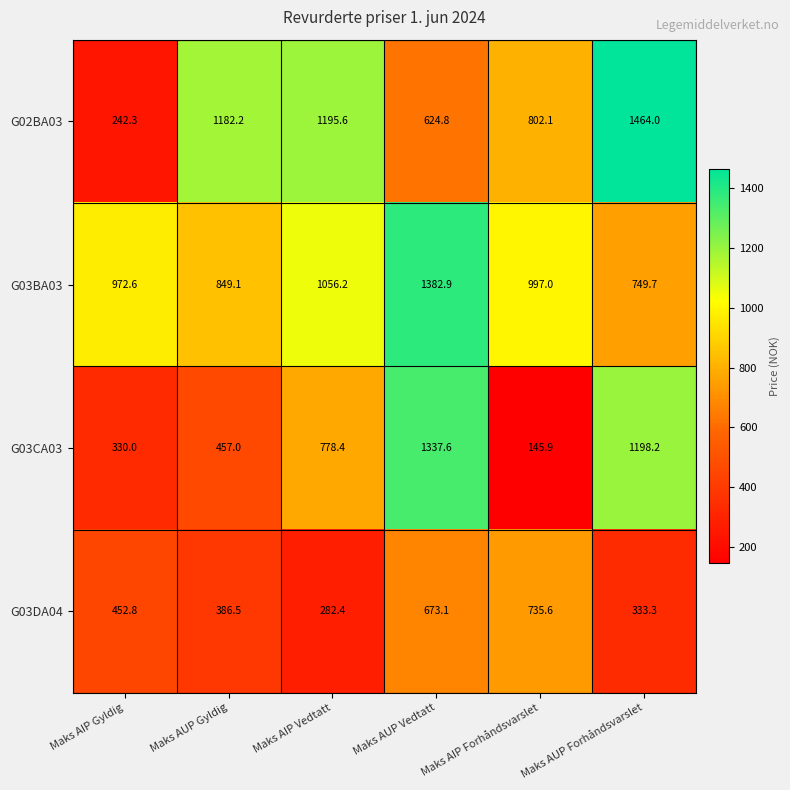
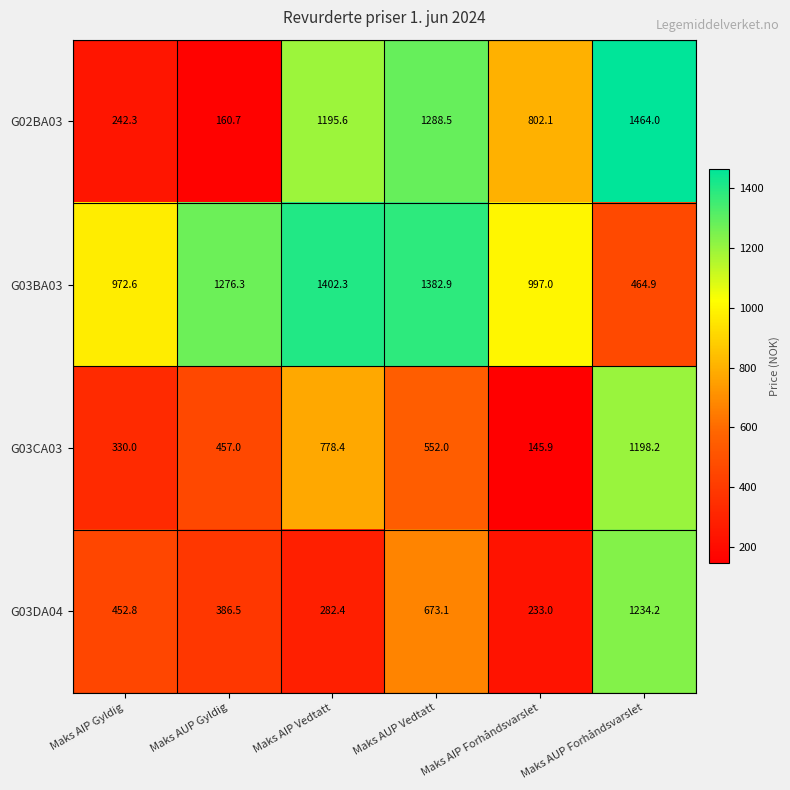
  {
    "G02BA03": {
      "Maks AIP Gyldig": 242.3,
-     "Maks AUP Gyldig": 1182.2,
+     "Maks AUP Gyldig": 160.7,
      "Maks AIP Vedtatt": 1195.6,
-     "Maks AUP Vedtatt": 624.8,
+     "Maks AUP Vedtatt": 1288.5,
      "Maks AIP Forhåndsvarslet": 802.1,
      "Maks AUP Forhåndsvarslet": 1464.0
    },
    "G03BA03": {
      "Maks AIP Gyldig": 972.6,
-     "Maks AUP Gyldig": 849.1,
-     "Maks AIP Vedtatt": 1056.2,
+     "Maks AUP Gyldig": 1276.3,
+     "Maks AIP Vedtatt": 1402.3,
      "Maks AUP Vedtatt": 1382.9,
      "Maks AIP Forhåndsvarslet": 997.0,
-     "Maks AUP Forhåndsvarslet": 749.7
+     "Maks AUP Forhåndsvarslet": 464.9
    },
    "G03CA03": {
      "Maks AIP Gyldig": 330.0,
      "Maks AUP Gyldig": 457.0,
      "Maks AIP Vedtatt": 778.4,
-     "Maks AUP Vedtatt": 1337.6,
+     "Maks AUP Vedtatt": 552.0,
      "Maks AIP Forhåndsvarslet": 145.9,
      "Maks AUP Forhåndsvarslet": 1198.2
    },
    "G03DA04": {
      "Maks AIP Gyldig": 452.8,
      "Maks AUP Gyldig": 386.5,
      "Maks AIP Vedtatt": 282.4,
      "Maks AUP Vedtatt": 673.1,
-     "Maks AIP Forhåndsvarslet": 735.6,
-     "Maks AUP Forhåndsvarslet": 333.3
+     "Maks AIP Forhåndsvarslet": 233.0,
+     "Maks AUP Forhåndsvarslet": 1234.2
    }
  }
